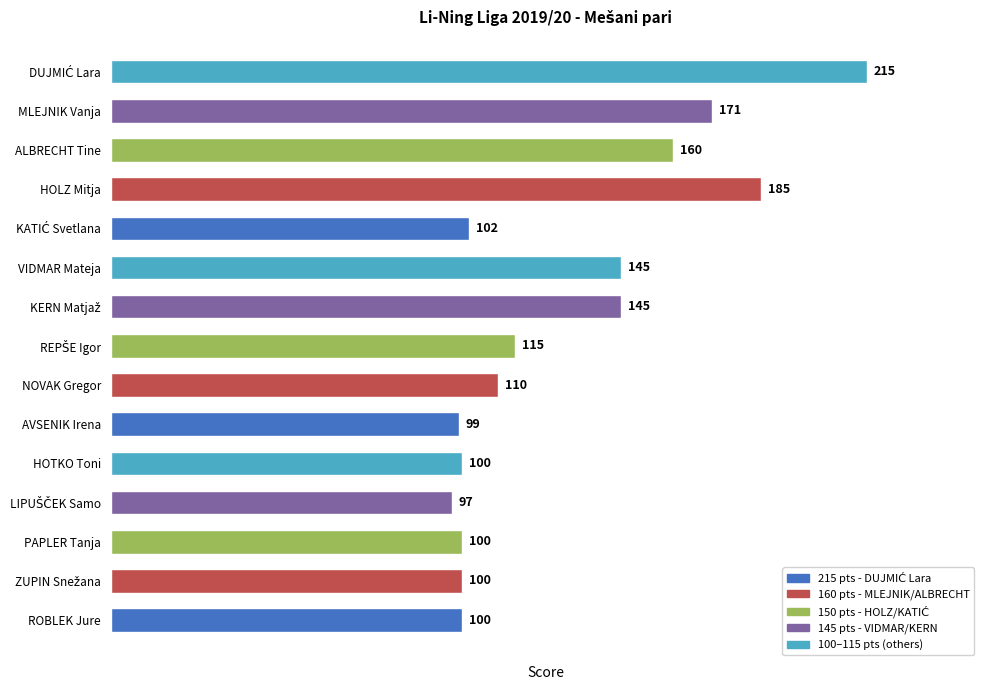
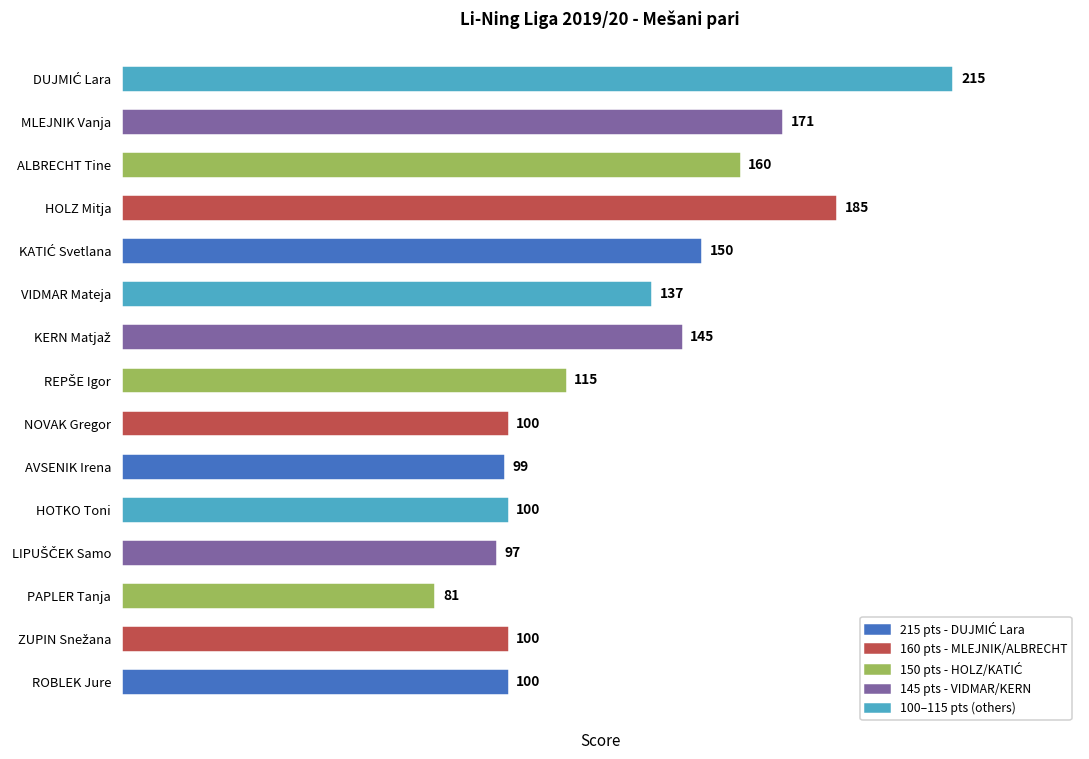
  {
    "DUJMIĆ Lara": 215,
    "MLEJNIK Vanja": 171,
    "ALBRECHT Tine": 160,
    "HOLZ Mitja": 185,
-   "KATIĆ Svetlana": 102,
-   "VIDMAR Mateja": 145,
+   "KATIĆ Svetlana": 150,
+   "VIDMAR Mateja": 137,
    "KERN Matjaž": 145,
    "REPŠE Igor": 115,
-   "NOVAK Gregor": 110,
+   "NOVAK Gregor": 100,
    "AVSENIK Irena": 99,
    "HOTKO Toni": 100,
    "LIPUŠČEK Samo": 97,
-   "PAPLER Tanja": 100,
+   "PAPLER Tanja": 81,
    "ZUPIN Snežana": 100,
    "ROBLEK Jure": 100
  }
